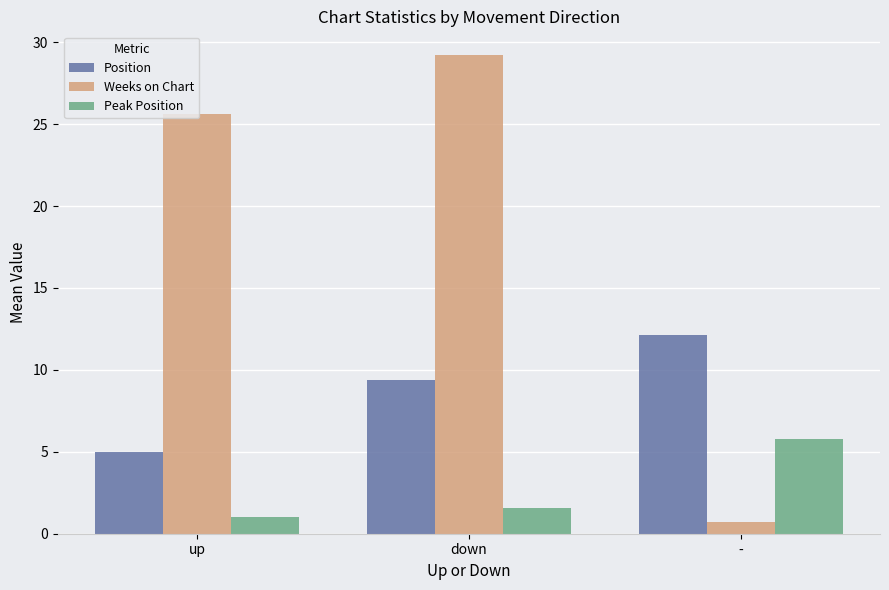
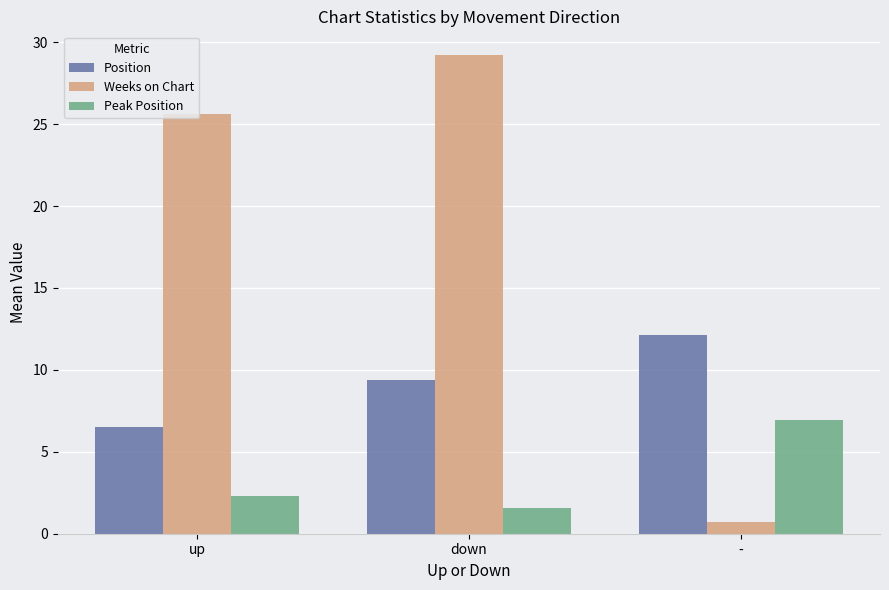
  {
    "Position": {
-     "up": 5.0,
+     "up": 6.5,
      "down": 9.4,
      "-": 12.1
    },
    "Weeks on Chart": {
      "down": 29.2,
      "-": 0.7
    },
    "Peak Position": {
-     "up": 1.0,
+     "up": 2.3,
      "down": 1.6,
-     "-": 5.8
+     "-": 6.9
    }
  }
